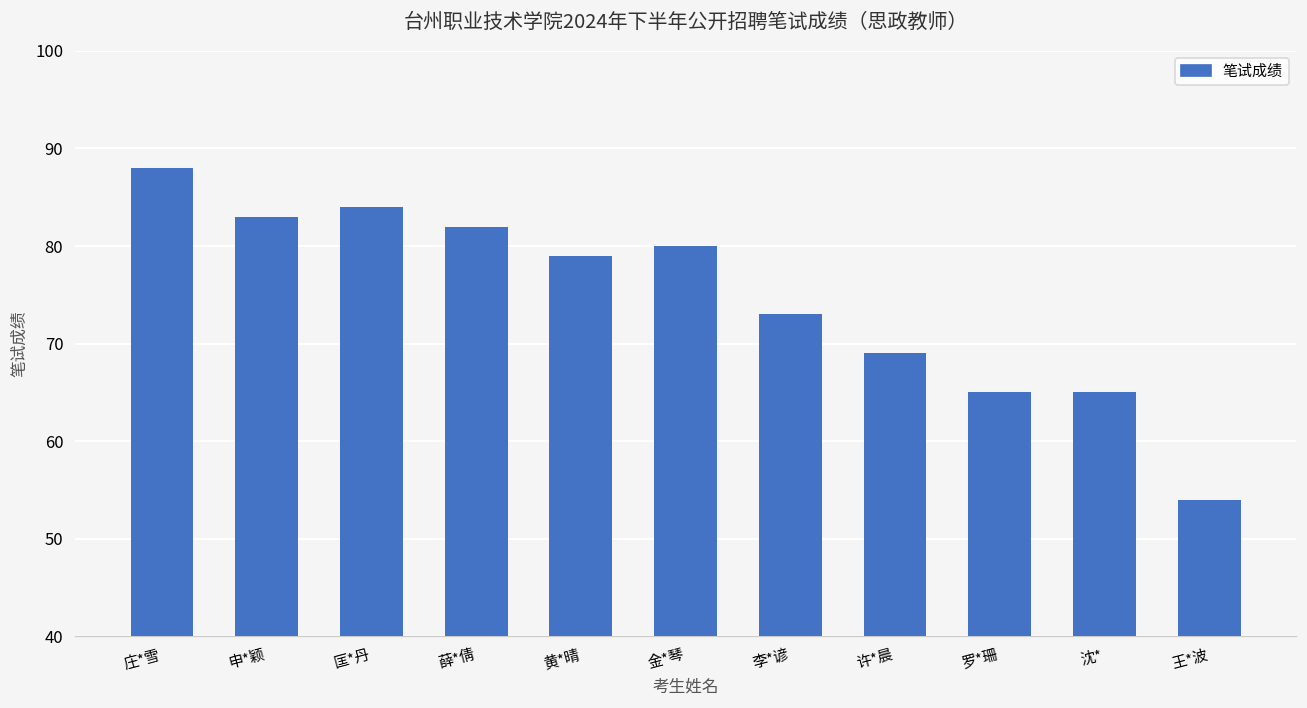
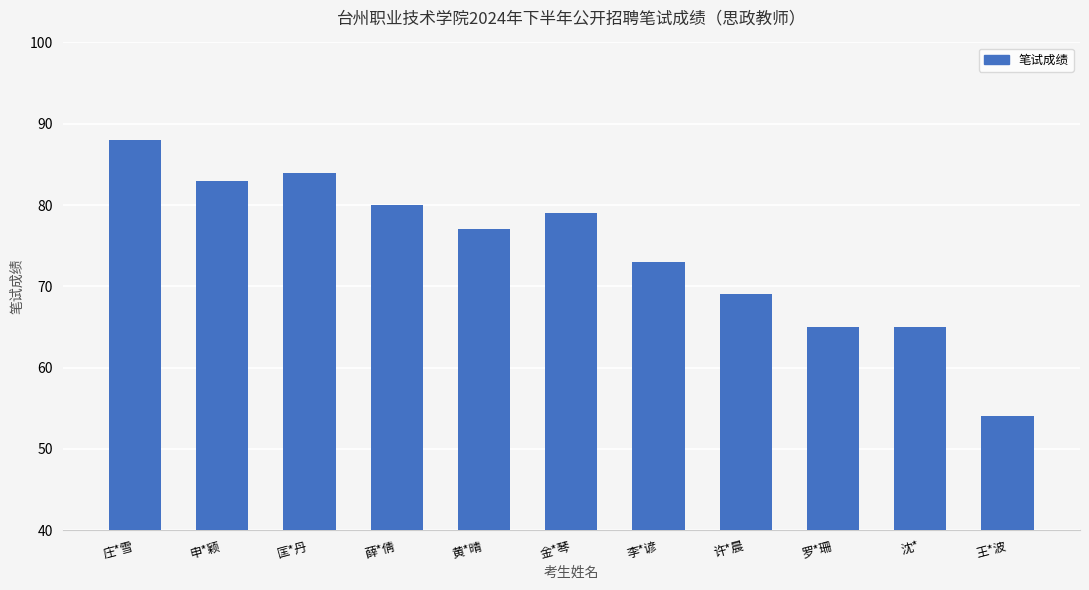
  {
    "庄*雪": 88,
    "申*颖": 83,
    "匡*丹": 84,
-   "薛*倩": 82,
-   "黄*晴": 79,
-   "金*琴": 80,
+   "薛*倩": 80,
+   "黄*晴": 77,
+   "金*琴": 79,
    "李*谚": 73,
    "许*晨": 69,
    "罗*珊": 65,
    "沈*": 65,
    "王*波": 54
  }
